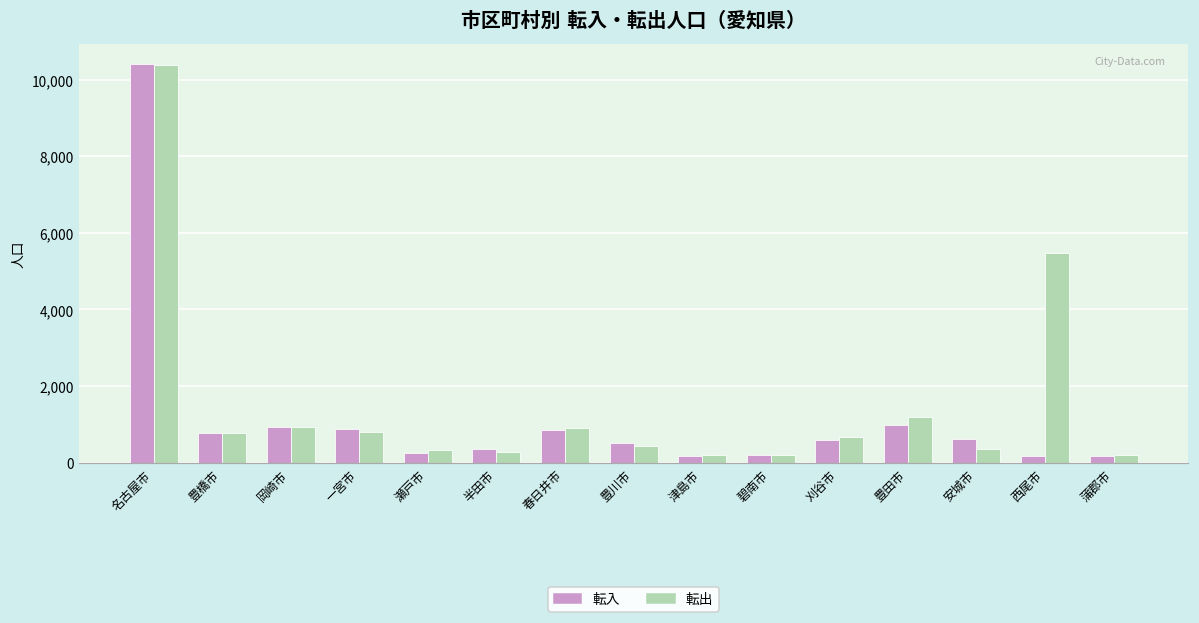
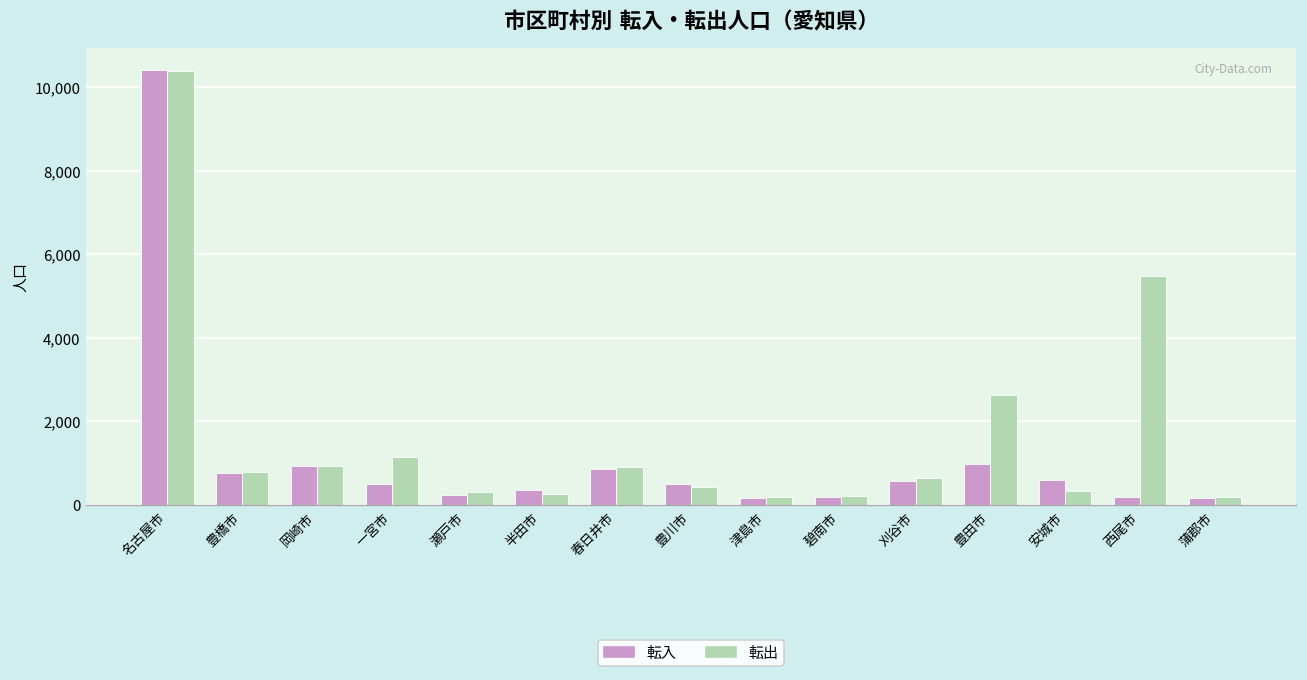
  {
    "転入": {
      "名古屋市": "10,400",
      "豊橋市": "800",
      "岡崎市": "900",
-     "一宮市": "900",
+     "一宮市": "500",
      "瀬戸市": "200",
      "半田市": "300",
      "春日井市": "900",
      "豊川市": "500",
      "津島市": "200",
      "碧南市": "200",
      "刈谷市": "600",
      "豊田市": "1,000",
      "安城市": "600",
      "西尾市": "200",
      "蒲郡市": "200"
    },
    "転出": {
      "名古屋市": "10,400",
      "豊橋市": "800",
      "岡崎市": "900",
-     "一宮市": "800",
+     "一宮市": "1,100",
      "瀬戸市": "300",
      "半田市": "300",
      "春日井市": "900",
      "豊川市": "400",
      "津島市": "200",
      "碧南市": "200",
      "刈谷市": "700",
-     "豊田市": "1,200",
+     "豊田市": "2,600",
      "安城市": "300",
      "西尾市": "5,500",
      "蒲郡市": "200"
    }
  }
